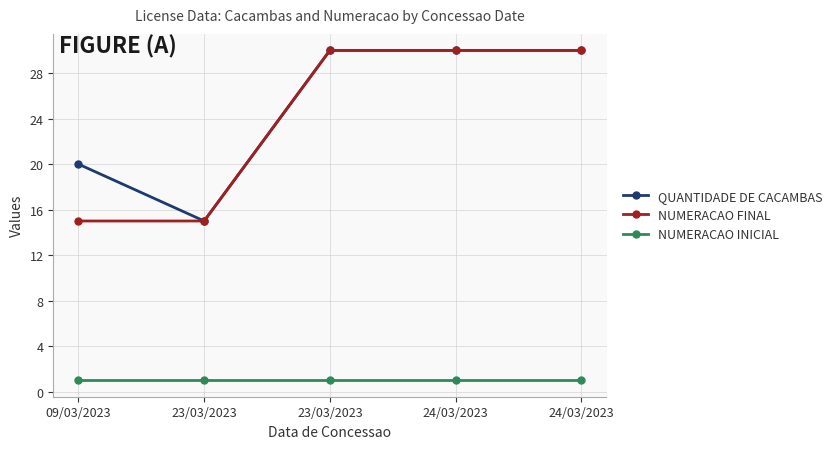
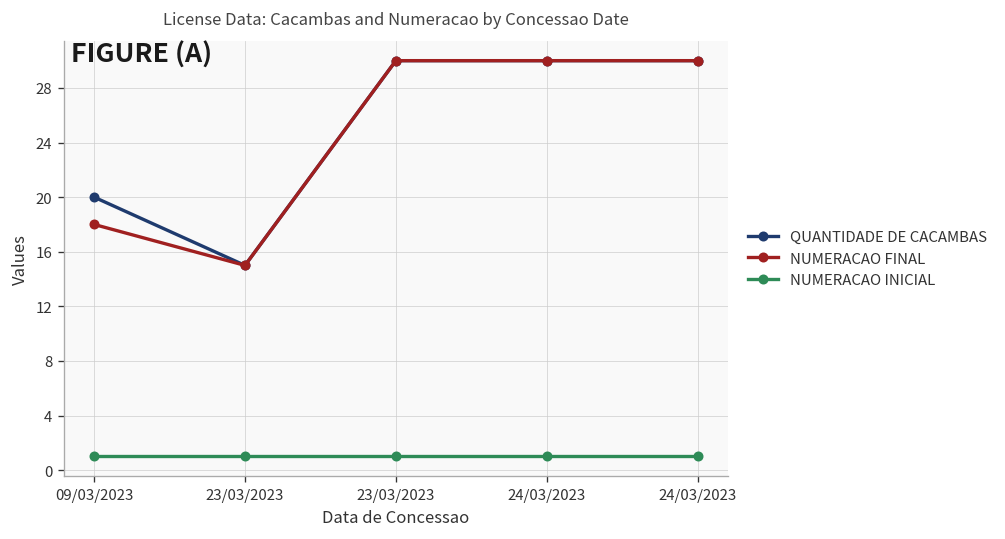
  {
    "QUANTIDADE DE CACAMBAS": {
      "09/03/2023": 20
    },
    "NUMERACAO FINAL": {
-     "09/03/2023": 15
+     "09/03/2023": 18
    },
    "NUMERACAO INICIAL": {
      "09/03/2023": 1
    }
  }
